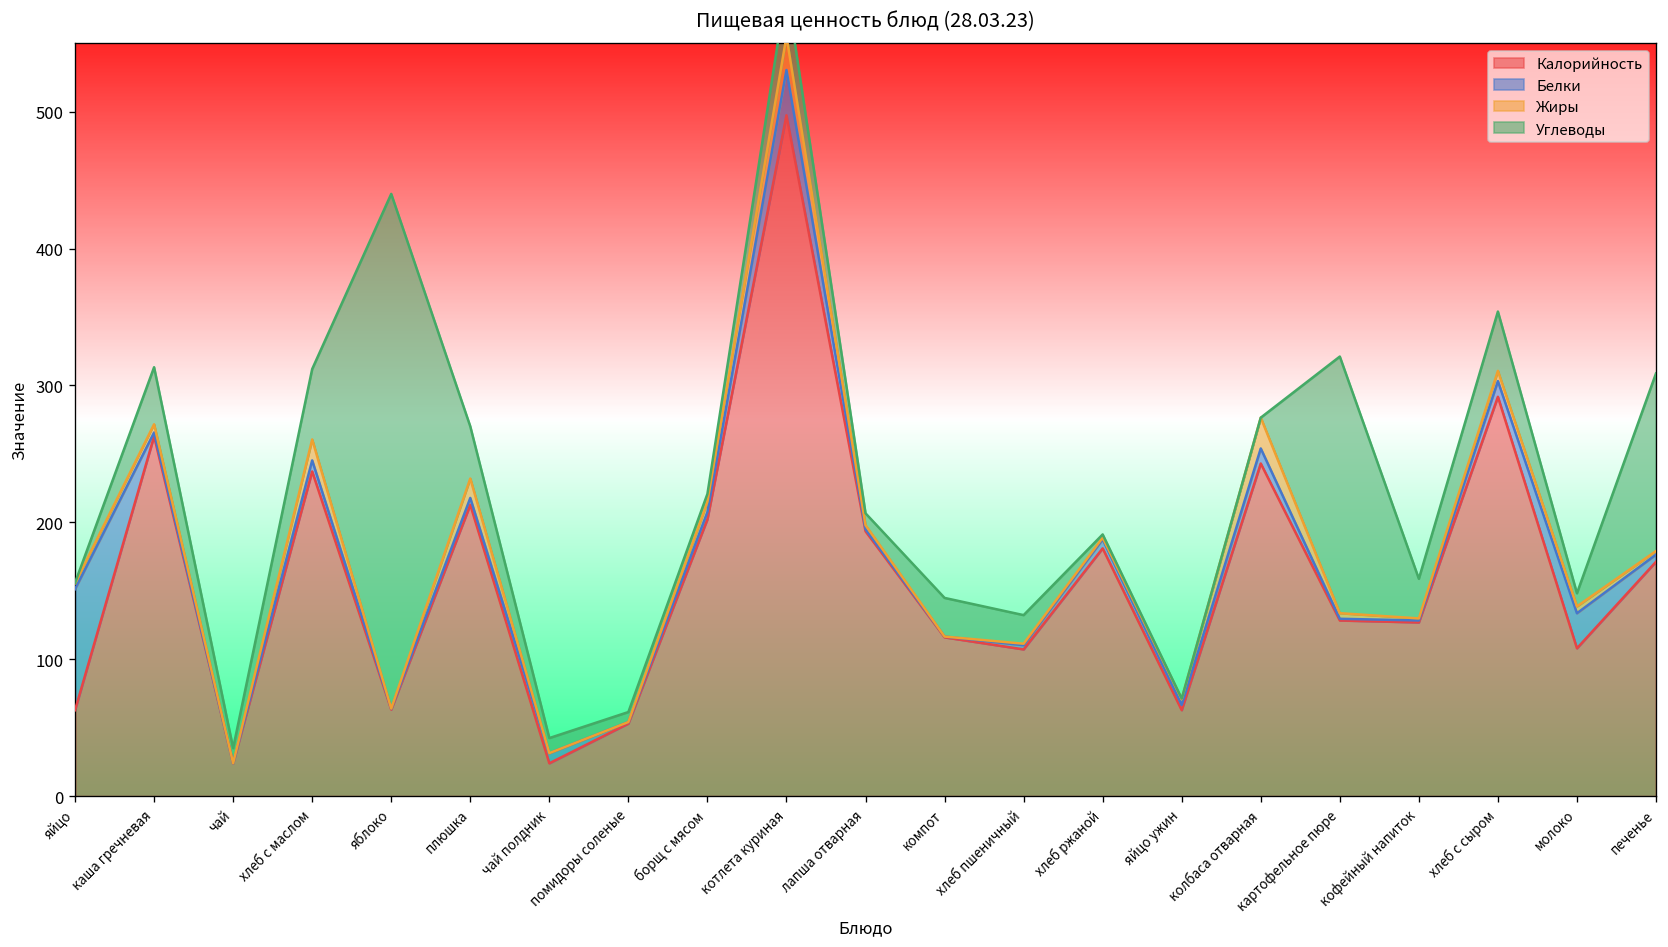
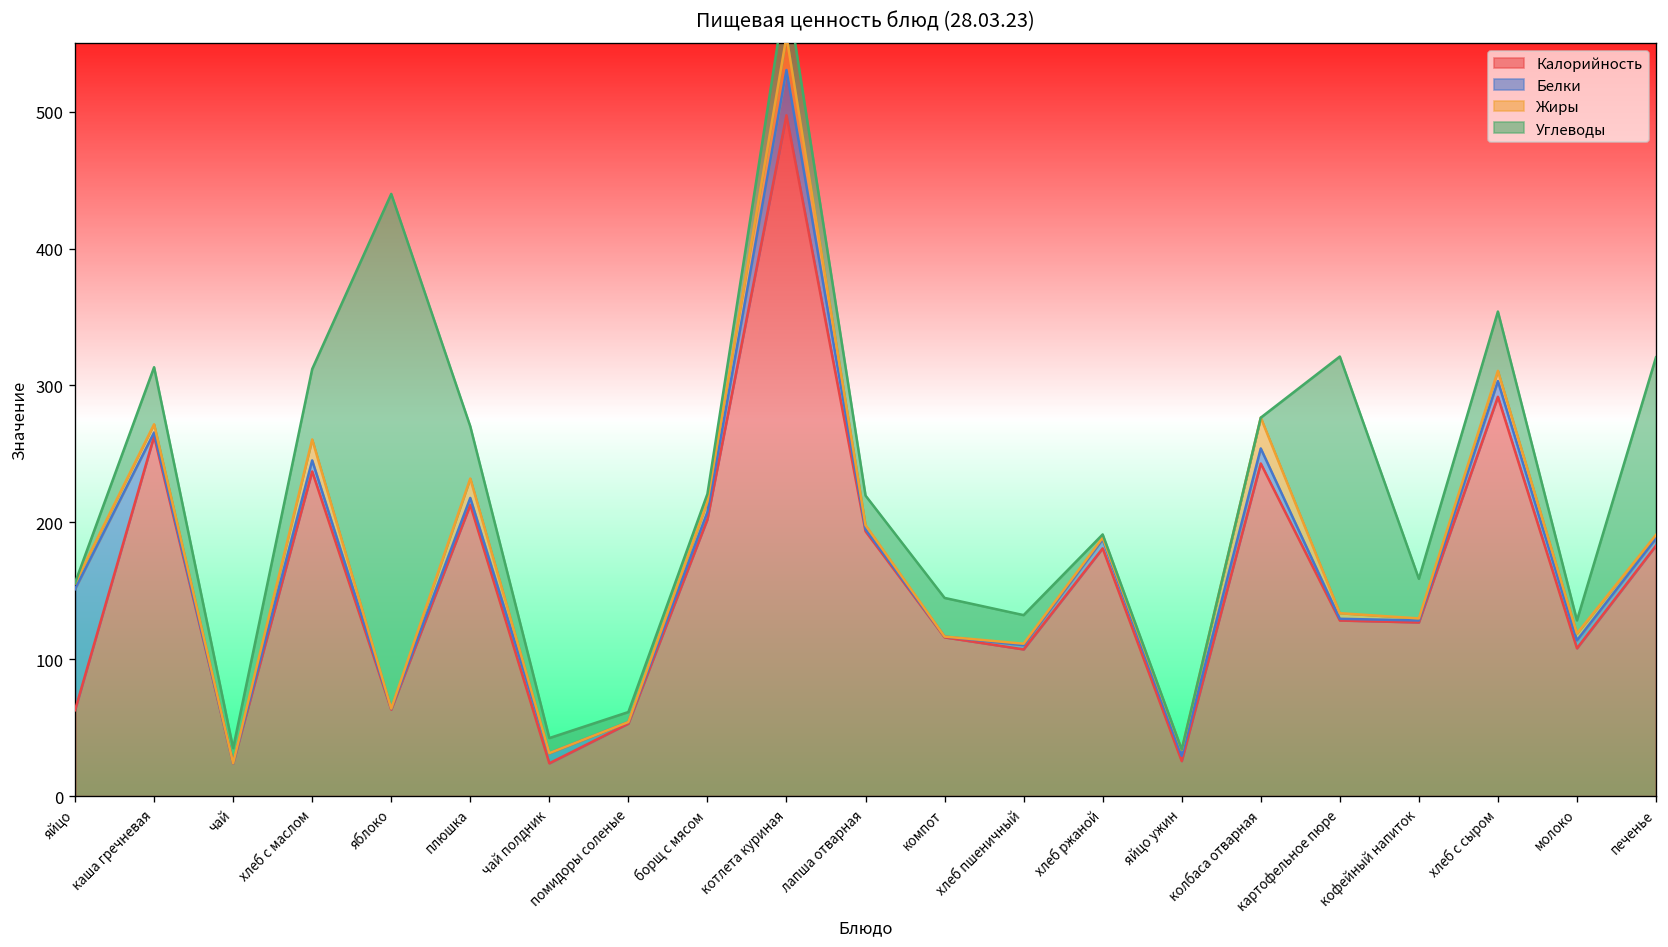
  {
    "Калорийность": {
      "яйцо": 63,
      "каша гречневая": 263,
      "хлеб с маслом": 237,
      "плюшка": 213,
      "чай полдник": 24,
      "борщ с мясом": 202,
      "котлета куриная": 497,
      "хлеб пшеничный": 107,
      "хлеб ржаной": 181,
-     "яйцо ужин": 63,
+     "яйцо ужин": 26,
      "колбаса отварная": 243,
      "хлеб с сыром": 292,
      "молоко": 108,
-     "печенье": 171
+     "печенье": 183
    },
    "Белки": {
      "яйцо": 88,
      "каша гречневая": 3,
      "хлеб с маслом": 8,
      "плюшка": 5,
      "борщ с мясом": 5,
      "котлета куриная": 33,
      "яйцо ужин": 4,
      "колбаса отварная": 11,
      "хлеб с сыром": 11,
-     "молоко": 26,
+     "молоко": 6,
      "печенье": 5
    },
    "Жиры": {
      "каша гречневая": 6,
      "хлеб с маслом": 15,
      "плюшка": 14,
      "борщ с мясом": 7,
      "лапша отварная": 3,
      "картофельное пюре": 4,
      "хлеб с сыром": 8,
      "молоко": 5,
      "печенье": 3
    },
    "Углеводы": {
      "каша гречневая": 42,
      "чай": 11,
      "хлеб с маслом": 51,
      "яблоко": 376,
      "плюшка": 38,
      "чай полдник": 11,
      "помидоры соленые": 7,
      "борщ с мясом": 6,
-     "лапша отварная": 9,
+     "лапша отварная": 22,
      "компот": 28,
      "хлеб пшеничный": 21,
      "хлеб ржаной": 2,
      "картофельное пюре": 187,
      "кофейный напиток": 29,
      "хлеб с сыром": 43,
      "молоко": 10,
      "печенье": 130
    }
  }
